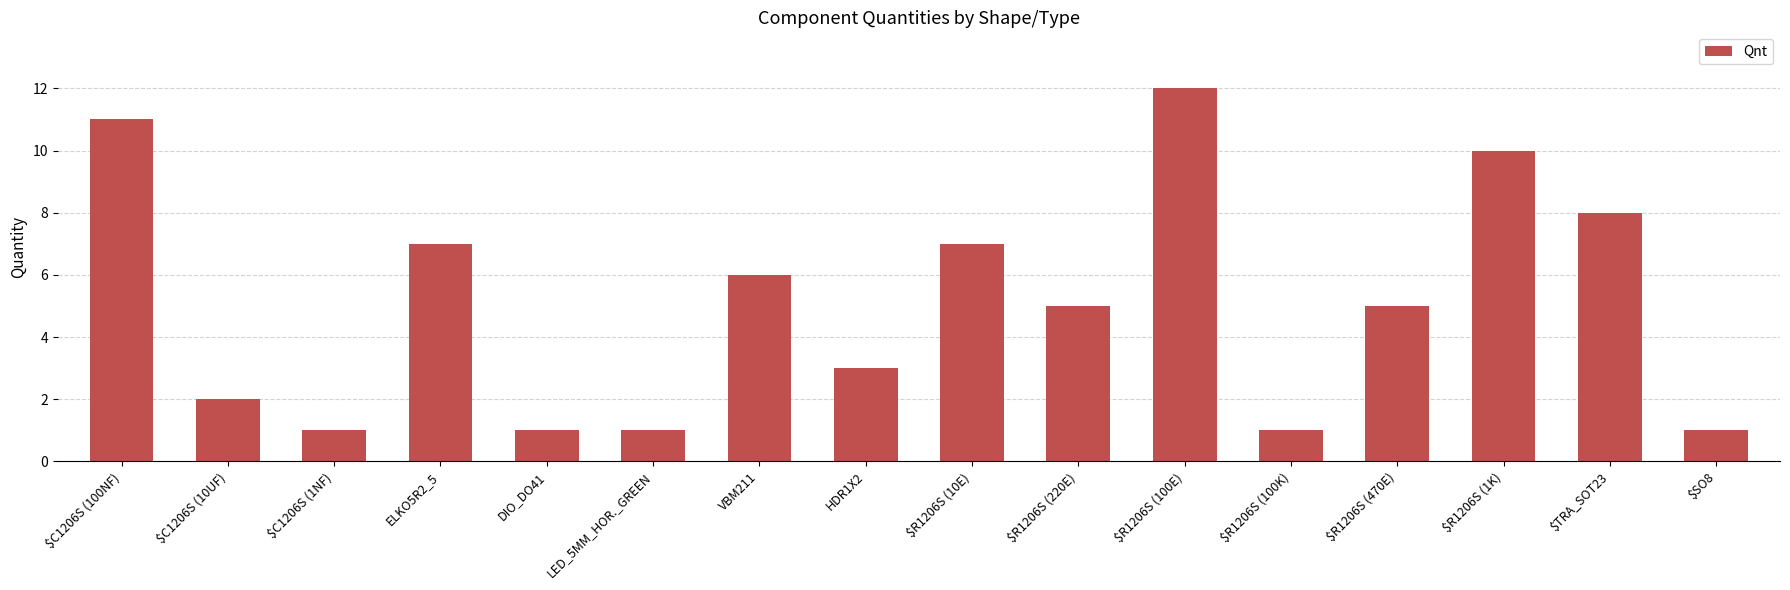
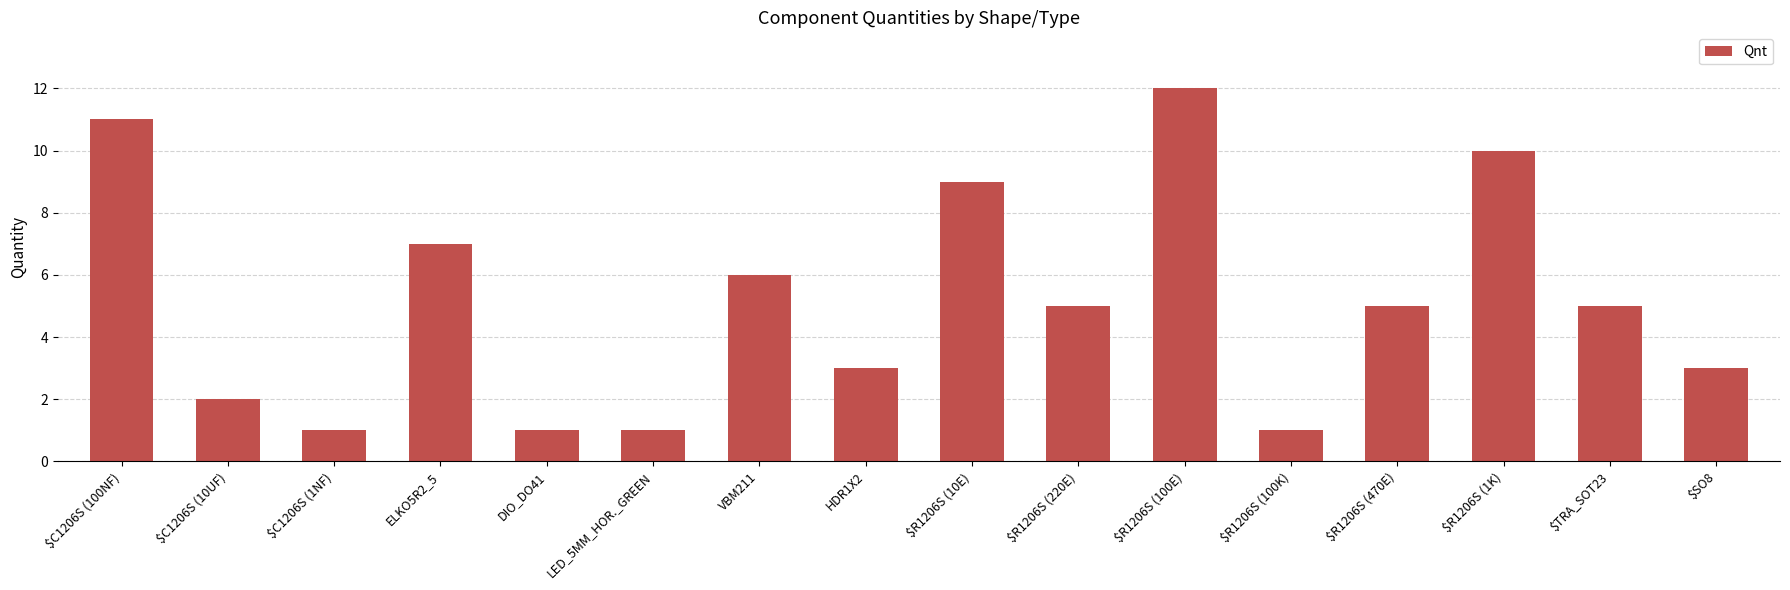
  {
    "$C1206S (100NF)": 11,
    "$C1206S (10UF)": 2,
    "$C1206S (1NF)": 1,
    "ELKO5R2_5": 7,
    "DIO_DO41": 1,
    "LED_5MM_HOR._GREEN": 1,
    "VBM211": 6,
    "HDR1X2": 3,
-   "$R1206S (10E)": 7,
+   "$R1206S (10E)": 9,
    "$R1206S (220E)": 5,
    "$R1206S (100E)": 12,
    "$R1206S (100K)": 1,
    "$R1206S (470E)": 5,
    "$R1206S (1K)": 10,
-   "$TRA_SOT23": 8,
-   "$SO8": 1
+   "$TRA_SOT23": 5,
+   "$SO8": 3
  }
